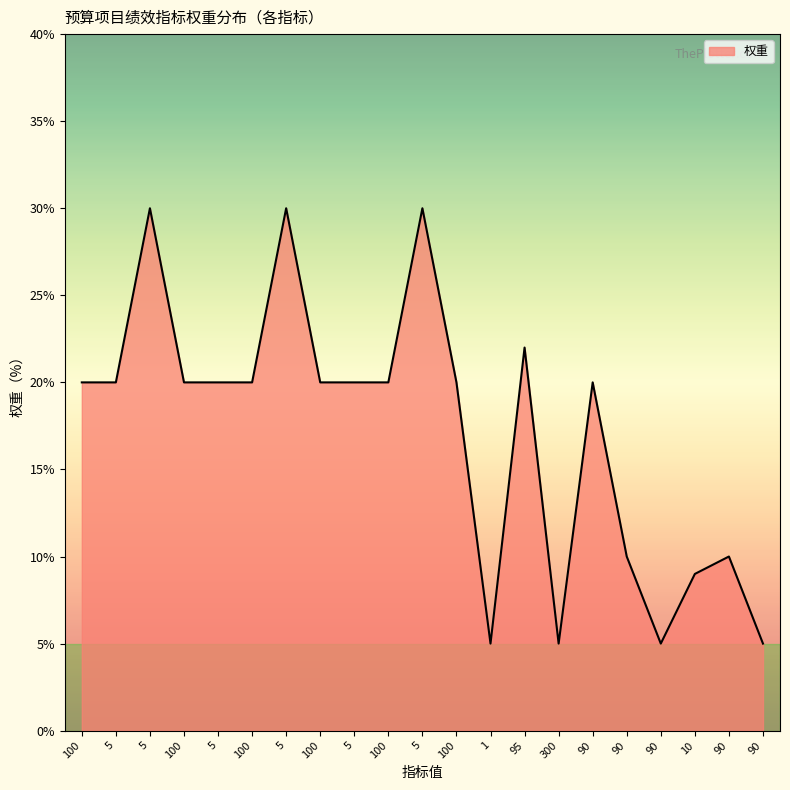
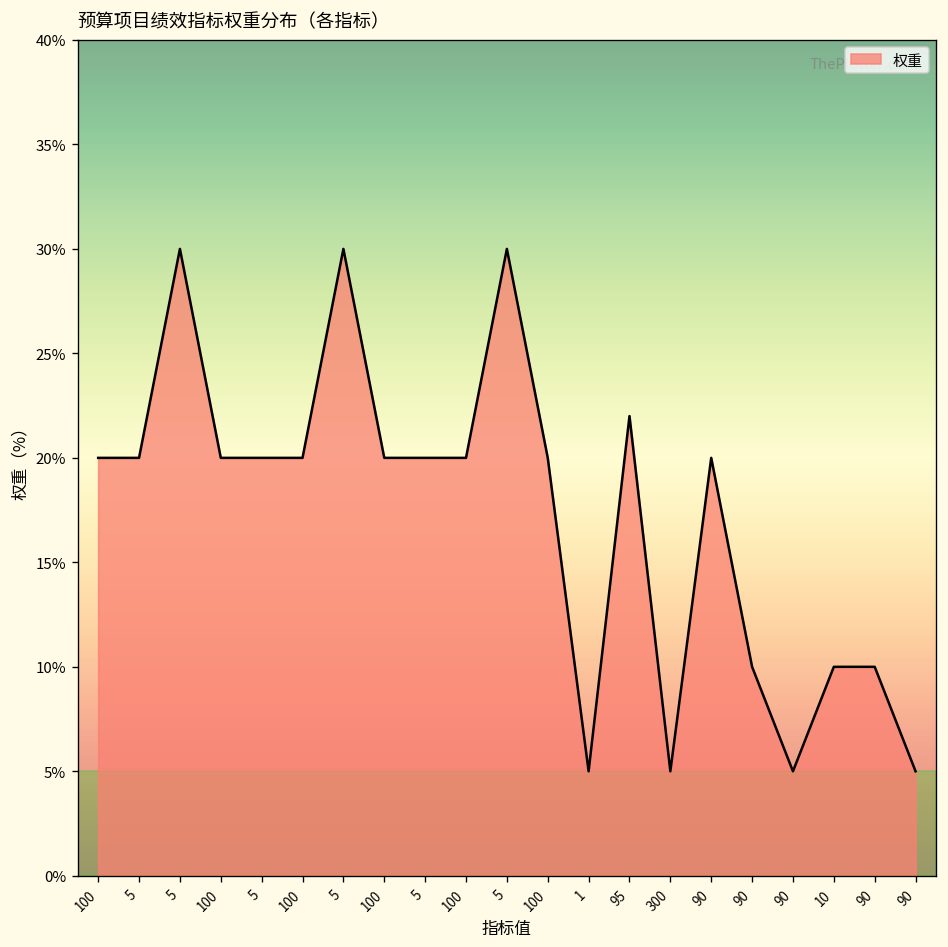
  {
    "1": "5%",
    "95": "22%",
    "300": "5%",
-   "10": "9%"
+   "10": "10%"
  }
